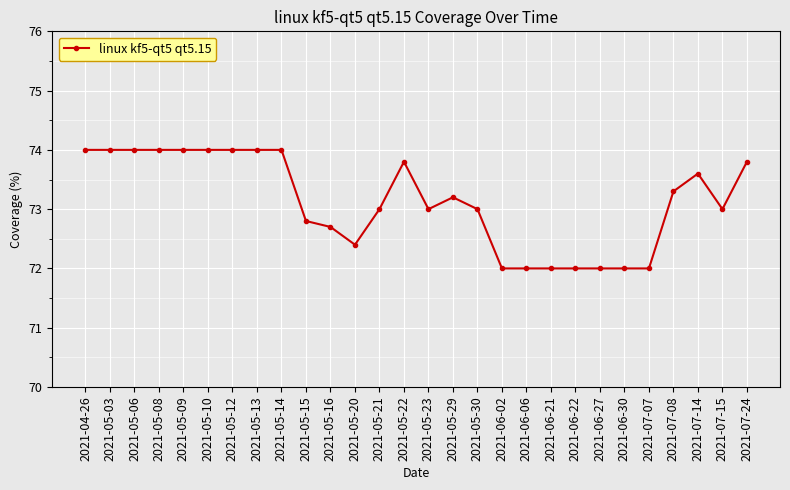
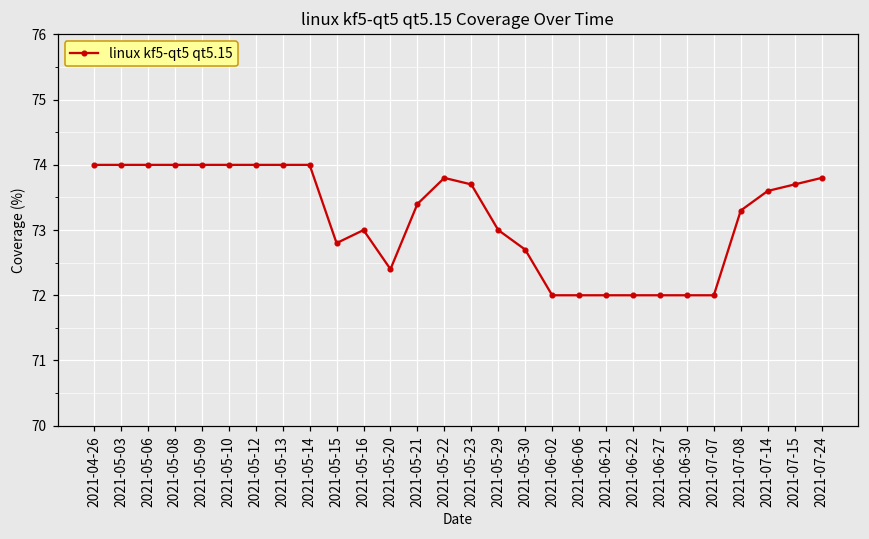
  {
    "2021-04-26": 74.0,
    "2021-05-03": 74.0,
    "2021-05-06": 74.0,
    "2021-05-08": 74.0,
    "2021-05-09": 74.0,
    "2021-05-10": 74.0,
    "2021-05-12": 74.0,
    "2021-05-13": 74.0,
    "2021-05-14": 74.0,
    "2021-05-15": 72.8,
-   "2021-05-16": 72.7,
+   "2021-05-16": 73.0,
    "2021-05-20": 72.4,
-   "2021-05-21": 73.0,
+   "2021-05-21": 73.4,
    "2021-05-22": 73.8,
-   "2021-05-23": 73.0,
-   "2021-05-29": 73.2,
-   "2021-05-30": 73.0,
+   "2021-05-23": 73.7,
+   "2021-05-29": 73.0,
+   "2021-05-30": 72.7,
    "2021-06-02": 72.0,
    "2021-06-06": 72.0,
    "2021-06-21": 72.0,
    "2021-06-22": 72.0,
    "2021-06-27": 72.0,
    "2021-06-30": 72.0,
    "2021-07-07": 72.0,
    "2021-07-08": 73.3,
    "2021-07-14": 73.6,
-   "2021-07-15": 73.0,
+   "2021-07-15": 73.7,
    "2021-07-24": 73.8
  }
